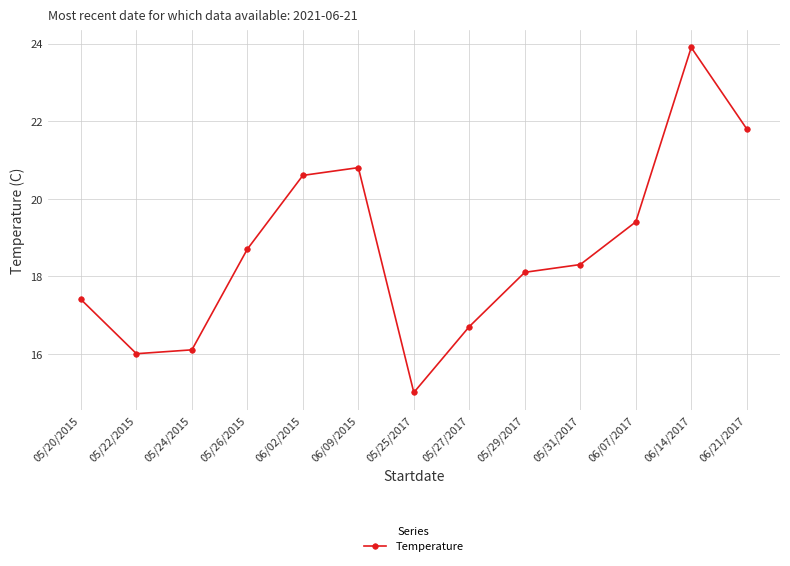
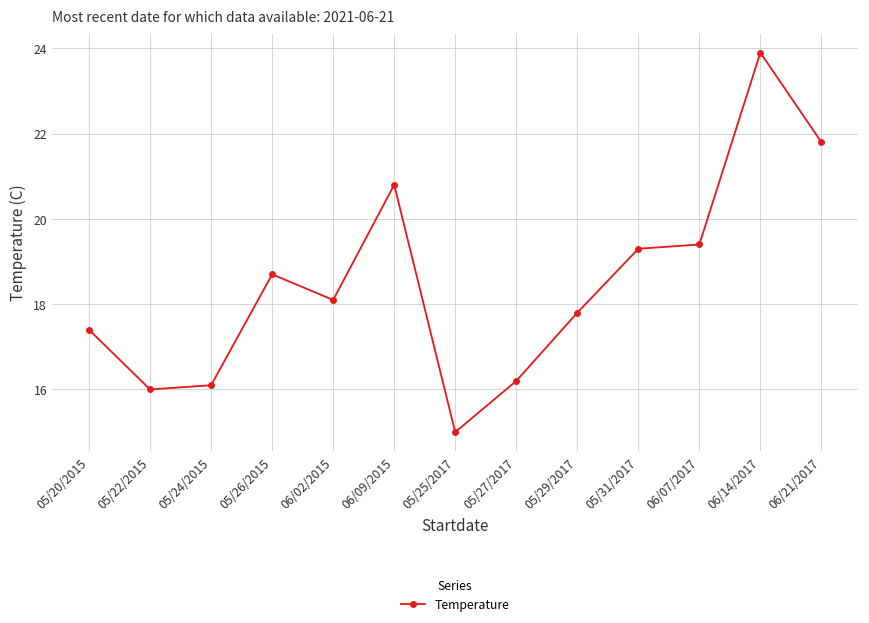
  {
    "05/20/2015": 17.4,
    "05/22/2015": 16.0,
    "05/24/2015": 16.1,
    "05/26/2015": 18.7,
-   "06/02/2015": 20.6,
+   "06/02/2015": 18.1,
    "06/09/2015": 20.8,
    "05/25/2017": 15.0,
-   "05/27/2017": 16.7,
-   "05/29/2017": 18.1,
-   "05/31/2017": 18.3,
+   "05/27/2017": 16.2,
+   "05/29/2017": 17.8,
+   "05/31/2017": 19.3,
    "06/07/2017": 19.4,
    "06/14/2017": 23.9,
    "06/21/2017": 21.8
  }
